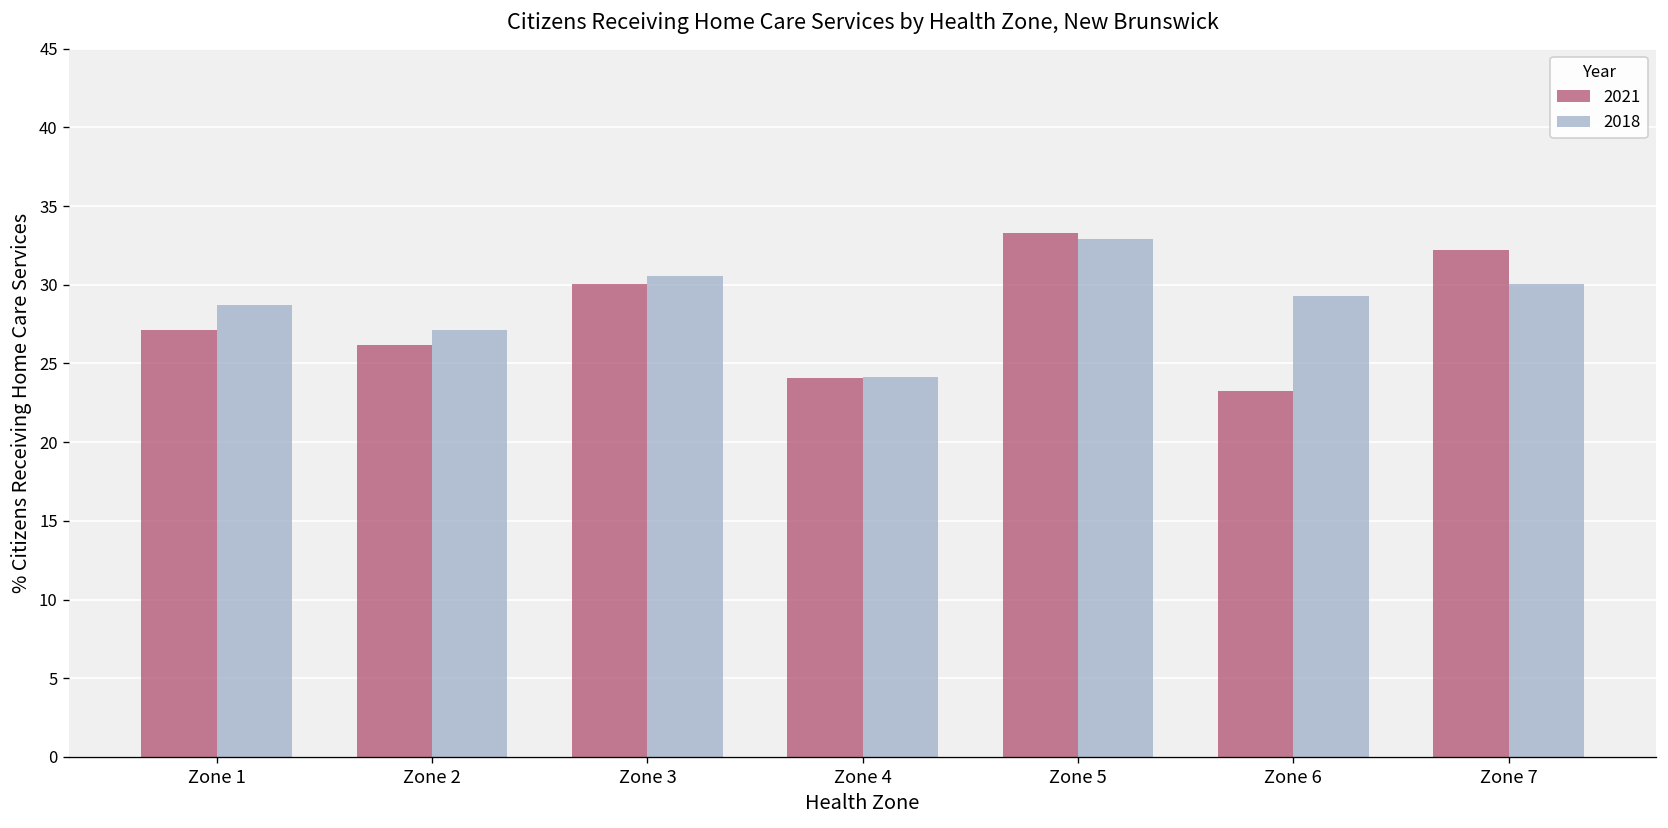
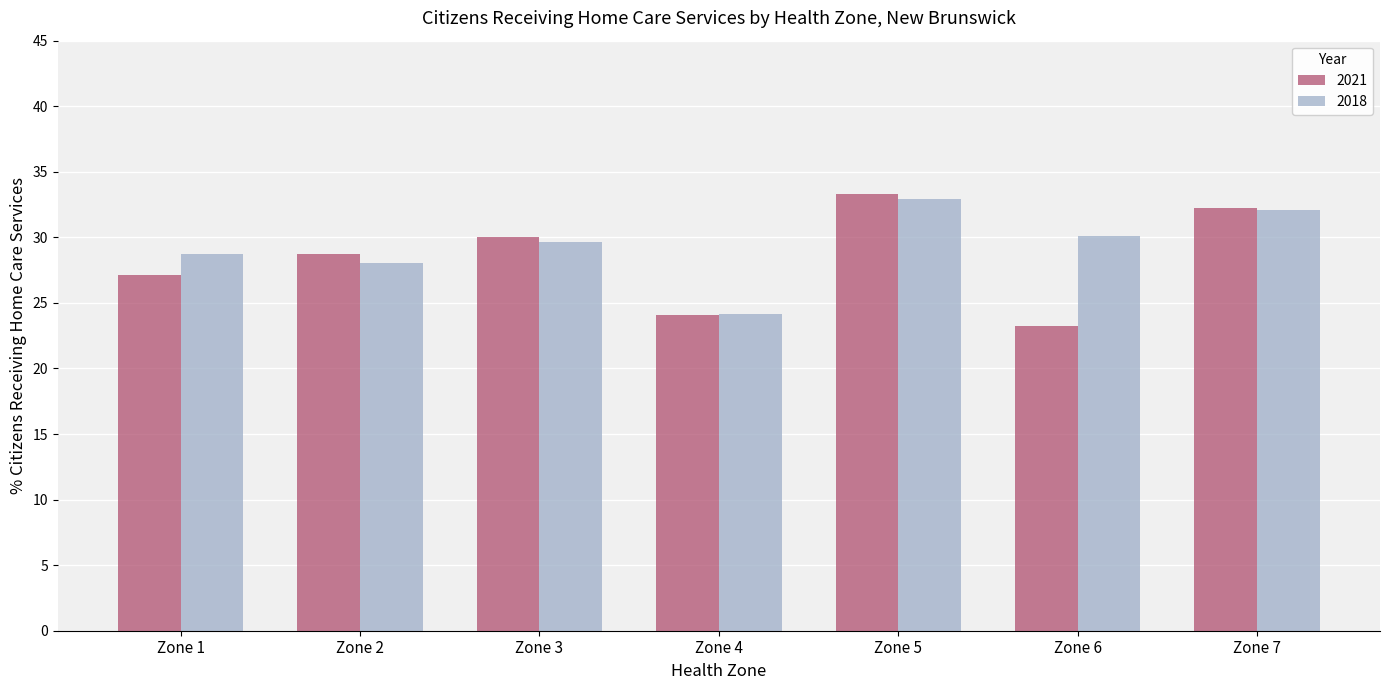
  {
    "2021": {
      "Zone 1": 27.1,
-     "Zone 2": 26.1,
+     "Zone 2": 28.7,
      "Zone 3": 30.0,
      "Zone 4": 24.1,
      "Zone 5": 33.3,
      "Zone 6": 23.2,
      "Zone 7": 32.2
    },
    "2018": {
      "Zone 1": 28.7,
-     "Zone 2": 27.1,
-     "Zone 3": 30.5,
+     "Zone 2": 28.1,
+     "Zone 3": 29.6,
      "Zone 4": 24.1,
      "Zone 5": 32.9,
-     "Zone 6": 29.3,
-     "Zone 7": 30.0
+     "Zone 6": 30.1,
+     "Zone 7": 32.1
    }
  }
